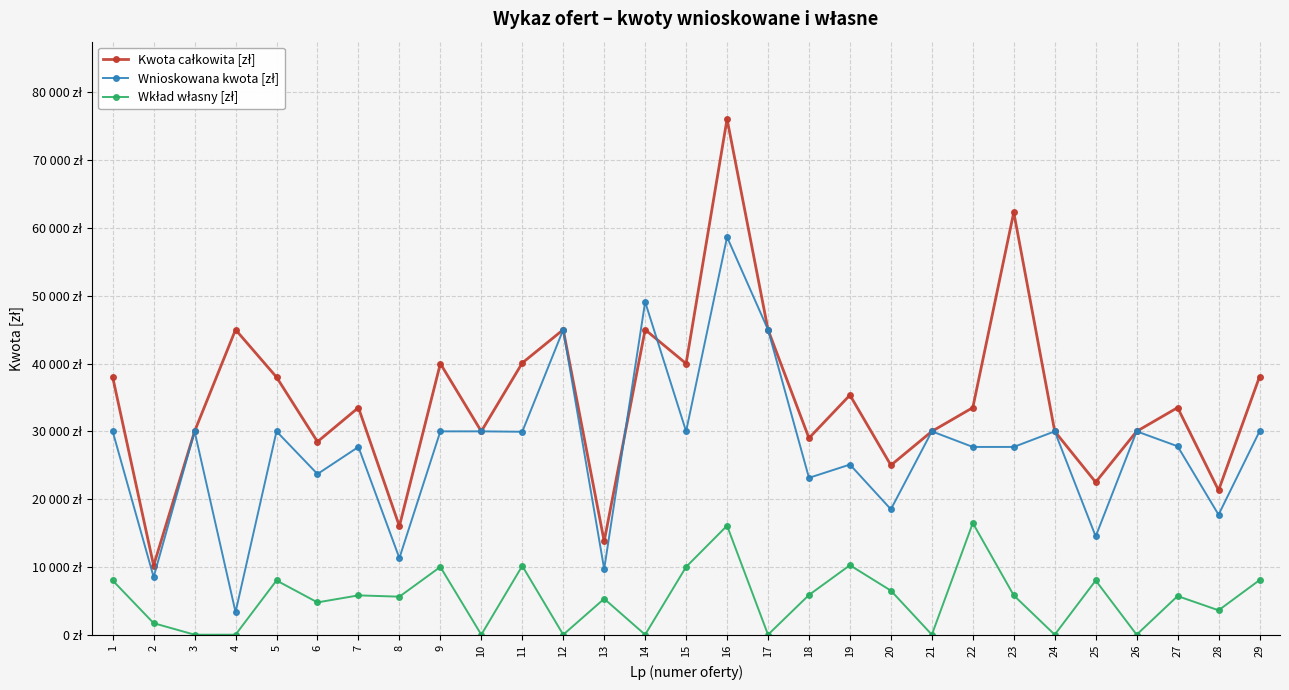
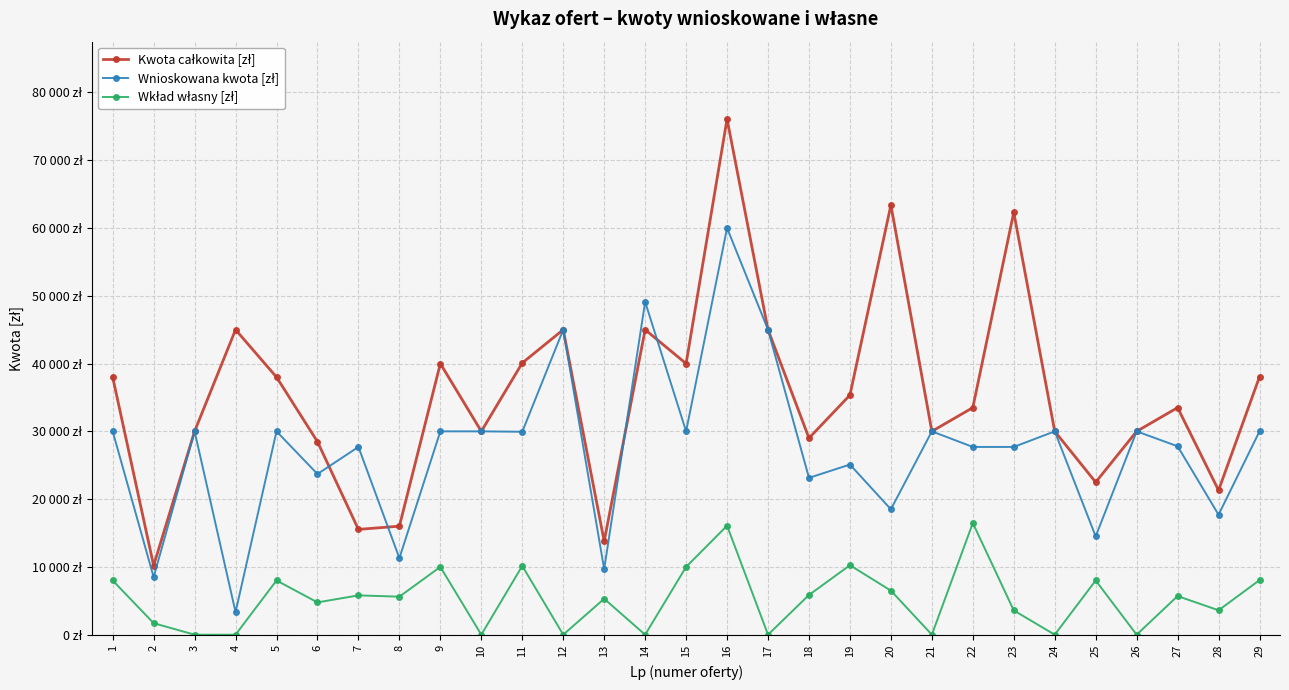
  {
    "Kwota całkowita [zł]": {
      "1": "38000 zł",
      "2": "10000 zł",
      "4": "45000 zł",
      "5": "38000 zł",
      "6": "28000 zł",
-     "7": "34000 zł",
+     "7": "16000 zł",
      "8": "16000 zł",
      "9": "40000 zł",
      "11": "40000 zł",
      "13": "14000 zł",
      "14": "45000 zł",
      "15": "40000 zł",
      "16": "76000 zł",
      "18": "29000 zł",
      "19": "35000 zł",
-     "20": "25000 zł",
+     "20": "63000 zł",
      "22": "34000 zł",
      "23": "62000 zł",
      "25": "23000 zł",
      "27": "34000 zł",
      "28": "21000 zł",
      "29": "38000 zł"
    },
    "Wnioskowana kwota [zł]": {
      "1": "30000 zł",
      "2": "9000 zł",
      "4": "3000 zł",
      "5": "30000 zł",
      "6": "24000 zł",
      "7": "28000 zł",
      "8": "11000 zł",
      "9": "30000 zł",
      "11": "30000 zł",
      "13": "10000 zł",
      "14": "49000 zł",
      "15": "30000 zł",
-     "16": "59000 zł",
+     "16": "60000 zł",
      "18": "23000 zł",
      "19": "25000 zł",
      "20": "19000 zł",
      "22": "28000 zł",
      "23": "28000 zł",
      "25": "15000 zł",
      "27": "28000 zł",
      "28": "18000 zł",
      "29": "30000 zł"
    },
    "Wkład własny [zł]": {
      "1": "8000 zł",
      "2": "2000 zł",
      "3": "0 zł",
      "4": "0 zł",
      "5": "8000 zł",
      "6": "5000 zł",
      "7": "6000 zł",
      "8": "6000 zł",
      "9": "10000 zł",
      "10": "0 zł",
      "11": "10000 zł",
      "12": "0 zł",
      "13": "5000 zł",
      "14": "0 zł",
      "15": "10000 zł",
      "16": "16000 zł",
      "17": "0 zł",
      "18": "6000 zł",
      "19": "10000 zł",
      "20": "7000 zł",
      "21": "0 zł",
      "22": "16000 zł",
-     "23": "6000 zł",
+     "23": "4000 zł",
      "24": "0 zł",
      "25": "8000 zł",
      "26": "0 zł",
      "27": "6000 zł",
      "28": "4000 zł",
      "29": "8000 zł"
    }
  }
